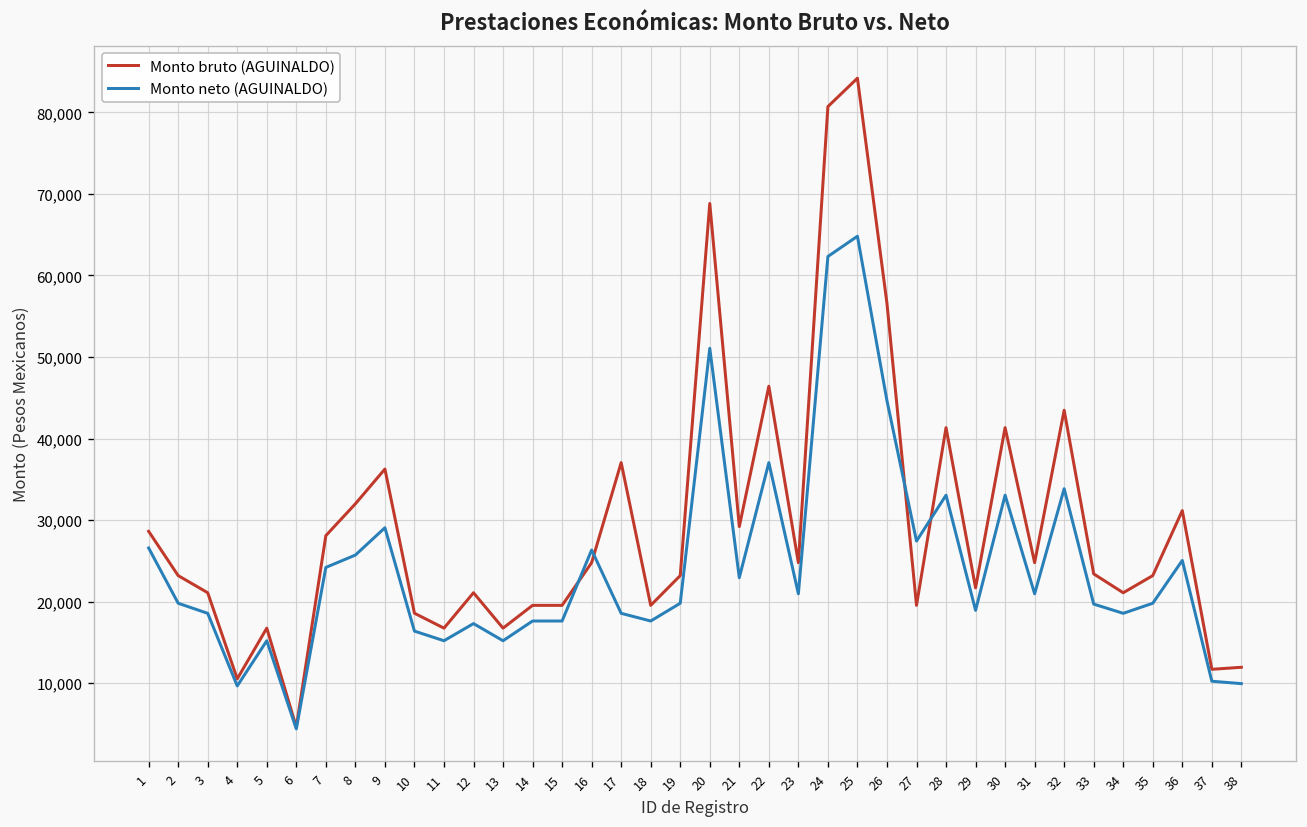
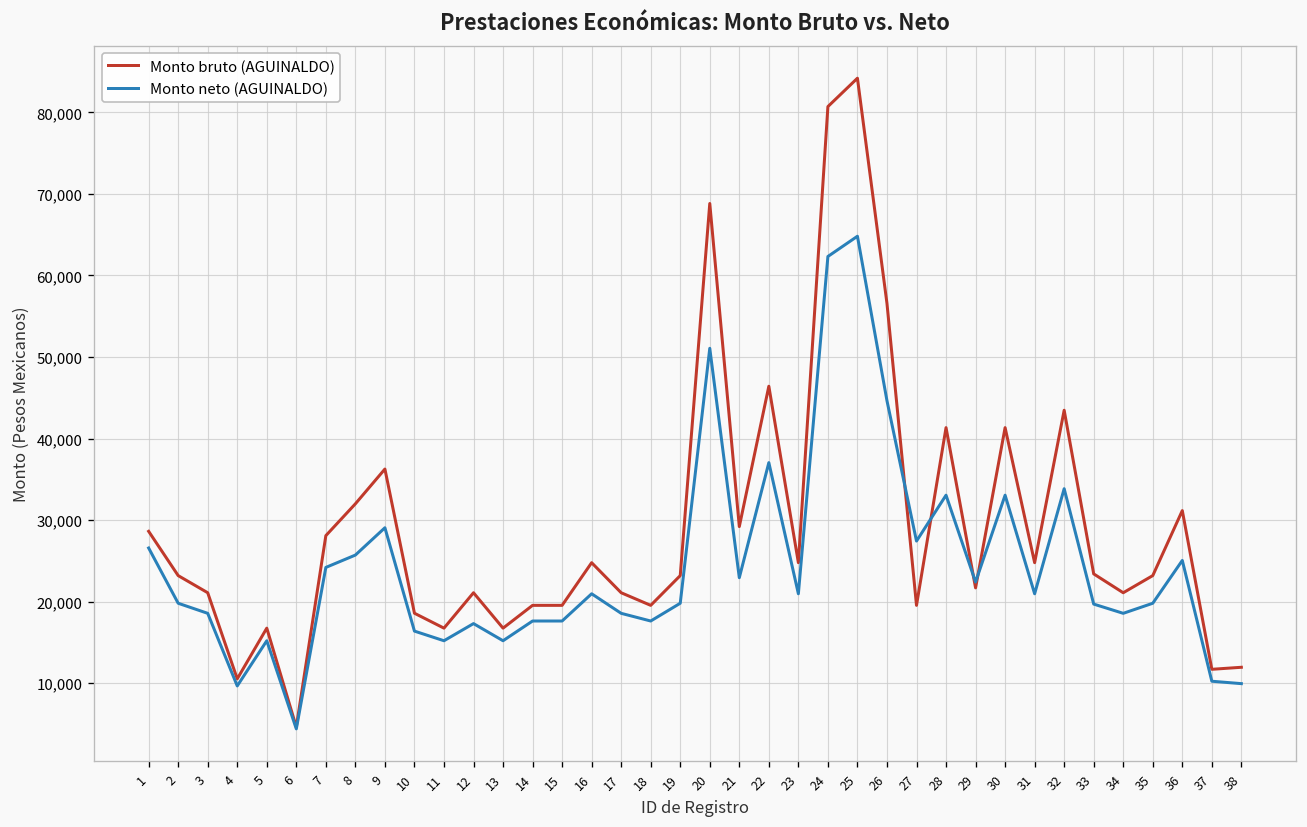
  {
    "Monto bruto (AGUINALDO)": {
      "1": "29,000",
      "2": "23,000",
      "3": "21,000",
      "4": "11,000",
      "5": "17,000",
      "7": "28,000",
      "8": "32,000",
      "9": "36,000",
      "10": "19,000",
      "11": "17,000",
      "12": "21,000",
      "13": "17,000",
      "14": "20,000",
      "15": "20,000",
      "16": "25,000",
-     "17": "37,000",
+     "17": "21,000",
      "18": "20,000",
      "19": "23,000",
      "20": "69,000",
      "21": "29,000",
      "22": "46,000",
      "23": "25,000",
      "24": "81,000",
      "25": "84,000",
      "26": "57,000",
      "27": "20,000",
      "28": "41,000",
      "29": "22,000",
      "30": "41,000",
      "31": "25,000",
      "32": "43,000",
      "33": "23,000",
      "34": "21,000",
      "35": "23,000",
      "36": "31,000",
      "37": "12,000",
      "38": "12,000"
    },
    "Monto neto (AGUINALDO)": {
      "1": "27,000",
      "2": "20,000",
      "3": "19,000",
      "4": "10,000",
      "5": "15,000",
      "7": "24,000",
      "8": "26,000",
      "9": "29,000",
      "10": "16,000",
      "11": "15,000",
      "12": "17,000",
      "13": "15,000",
      "14": "18,000",
      "15": "18,000",
-     "16": "26,000",
+     "16": "21,000",
      "17": "19,000",
      "18": "18,000",
      "19": "20,000",
      "20": "51,000",
      "21": "23,000",
      "22": "37,000",
      "23": "21,000",
      "24": "62,000",
      "25": "65,000",
      "26": "45,000",
      "27": "27,000",
      "28": "33,000",
-     "29": "19,000",
+     "29": "22,000",
      "30": "33,000",
      "31": "21,000",
      "32": "34,000",
      "33": "20,000",
      "34": "19,000",
      "35": "20,000",
      "36": "25,000",
      "37": "10,000",
      "38": "10,000"
    }
  }
